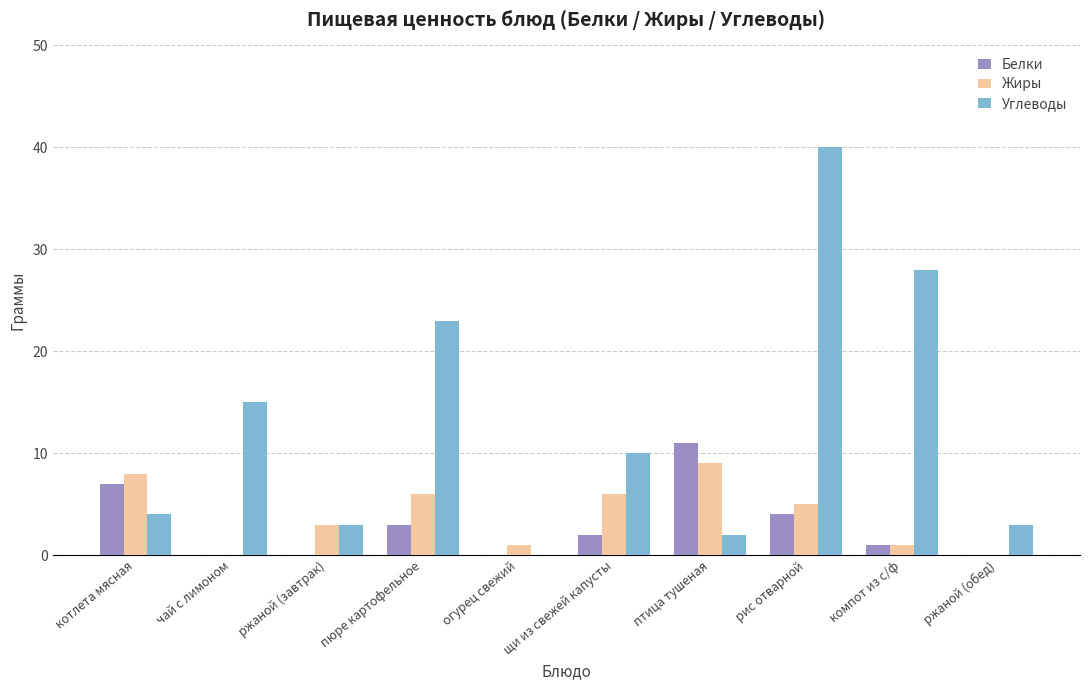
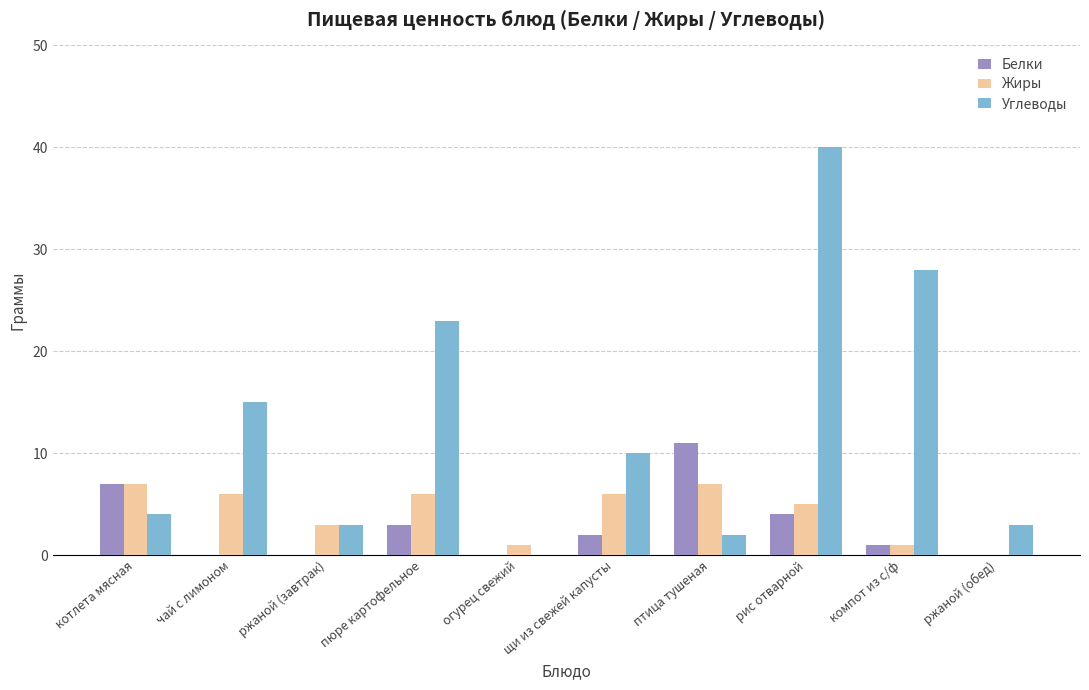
  {
    "Жиры": {
-     "котлета мясная": 8,
-     "чай с лимоном": 0,
+     "котлета мясная": 7,
+     "чай с лимоном": 6,
      "ржаной (завтрак)": 3,
      "пюре картофельное": 6,
      "огурец свежий": 1,
      "щи из свежей капусты": 6,
-     "птица тушеная": 9,
+     "птица тушеная": 7,
      "рис отварной": 5,
      "компот из с/ф": 1,
      "ржаной (обед)": 0
    }
  }
